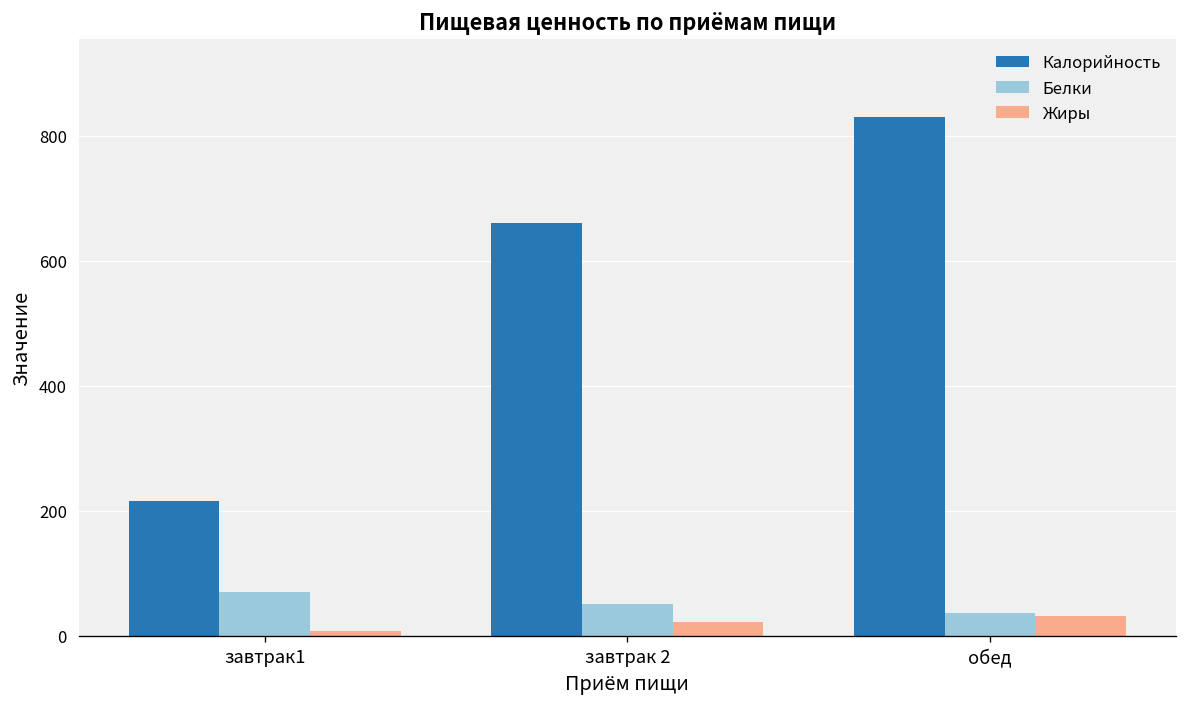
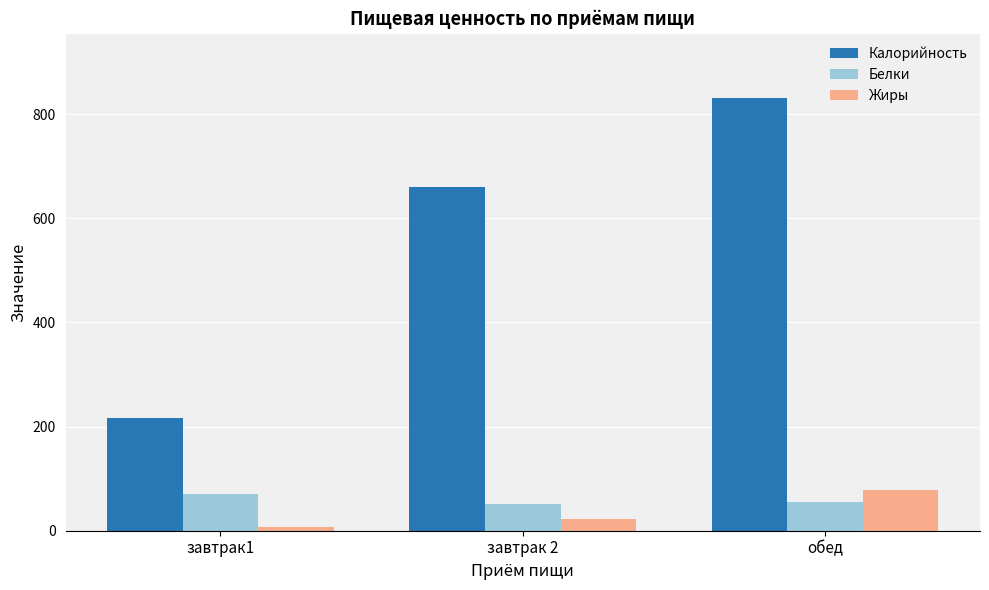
  {
    "Калорийность": {
      "завтрак1": 220,
      "завтрак 2": 660,
      "обед": 830
    },
    "Белки": {
      "завтрак1": 70,
      "завтрак 2": 50,
-     "обед": 40
+     "обед": 60
    },
    "Жиры": {
      "завтрак1": 10,
      "завтрак 2": 20,
-     "обед": 30
+     "обед": 80
    }
  }
